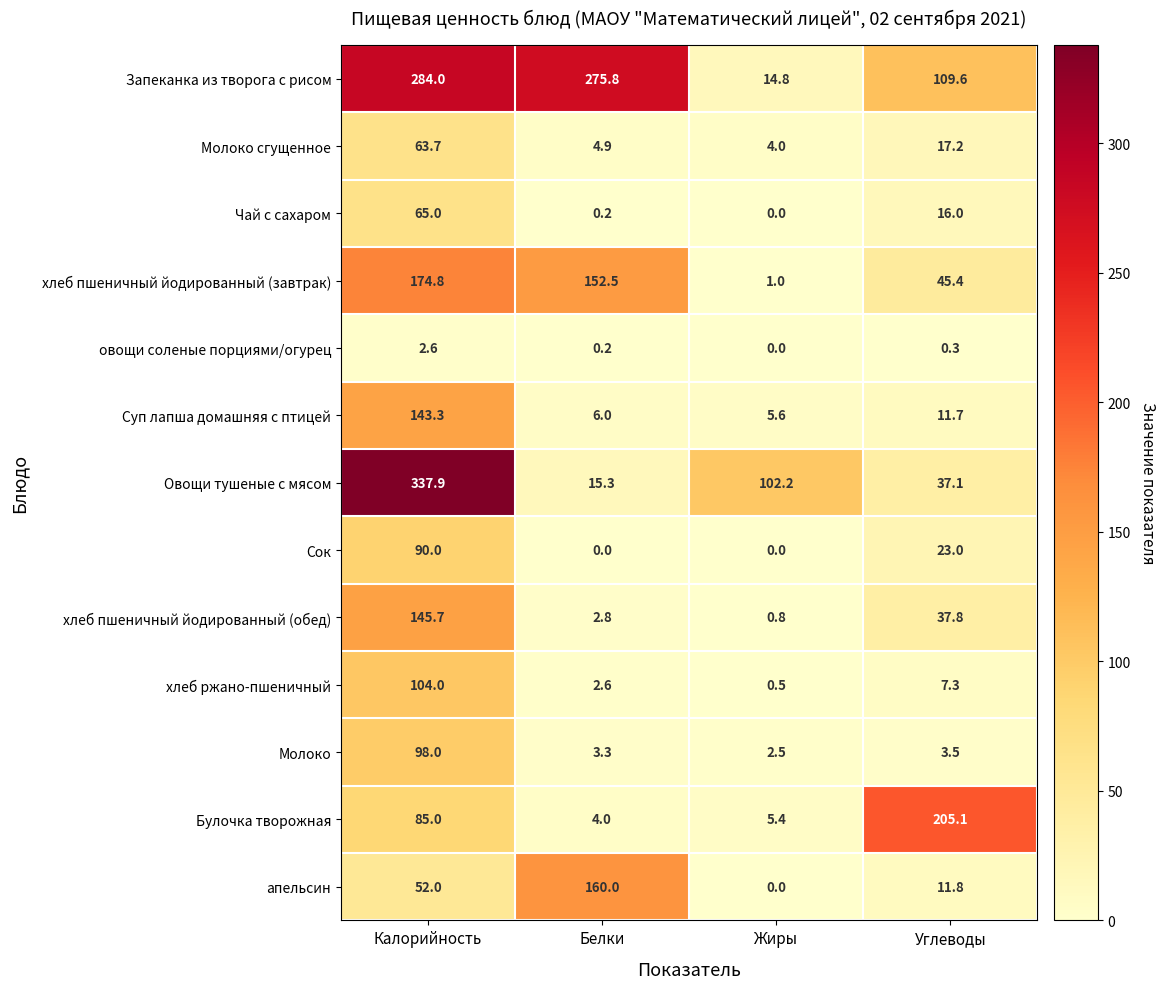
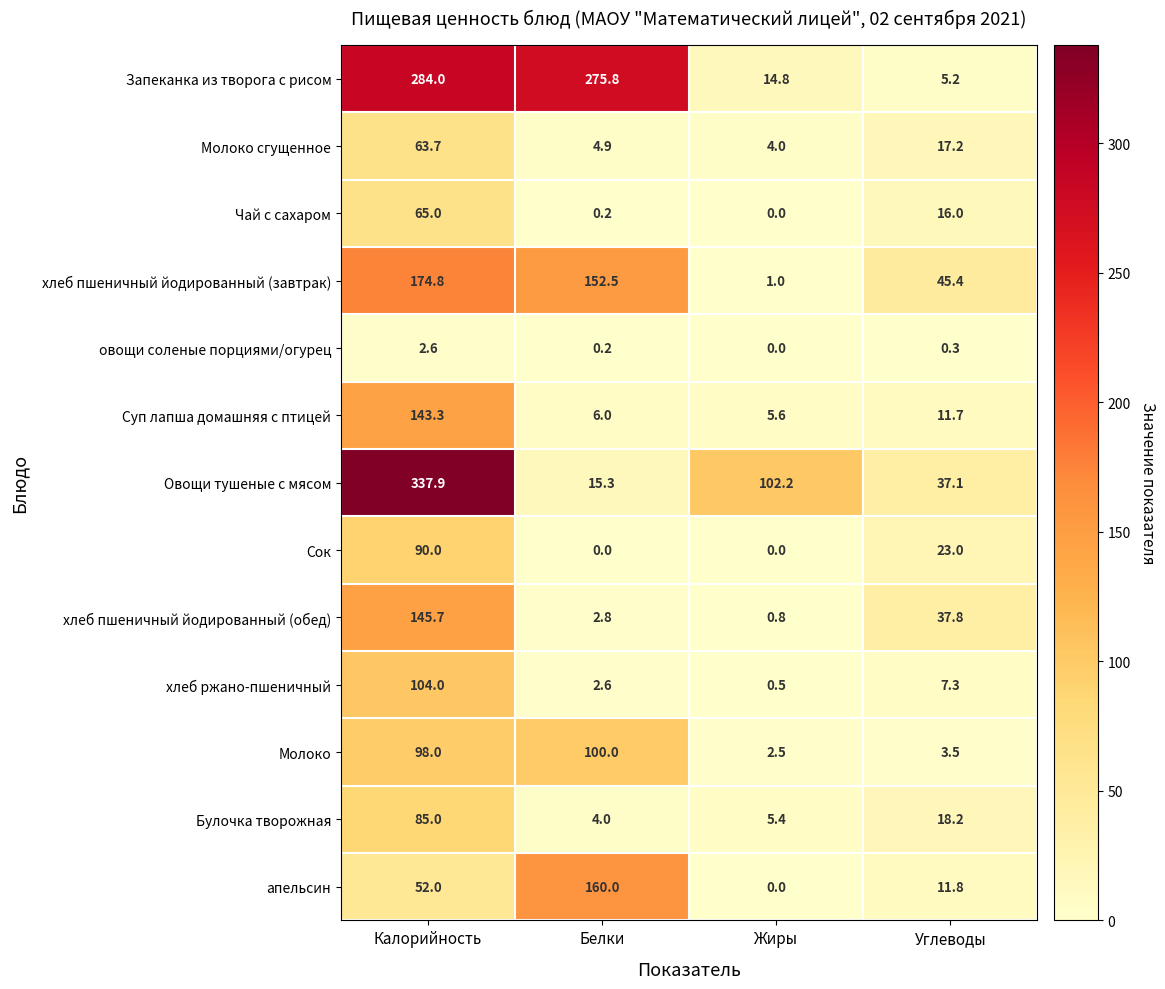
  {
    "Запеканка из творога с рисом": {
      "Калорийность": 284.0,
      "Белки": 275.8,
      "Жиры": 14.8,
-     "Углеводы": 109.6
+     "Углеводы": 5.2
    },
    "Молоко сгущенное": {
      "Калорийность": 63.7,
      "Белки": 4.9,
      "Жиры": 4.0,
      "Углеводы": 17.2
    },
    "Чай с сахаром": {
      "Калорийность": 65.0,
      "Белки": 0.2,
      "Жиры": 0.0,
      "Углеводы": 16.0
    },
    "хлеб пшеничный йодированный (завтрак)": {
      "Калорийность": 174.8,
      "Белки": 152.5,
      "Жиры": 1.0,
      "Углеводы": 45.4
    },
    "овощи соленые порциями/огурец": {
      "Калорийность": 2.6,
      "Белки": 0.2,
      "Жиры": 0.0,
      "Углеводы": 0.3
    },
    "Суп лапша домашняя с птицей": {
      "Калорийность": 143.3,
      "Белки": 6.0,
      "Жиры": 5.6,
      "Углеводы": 11.7
    },
    "Овощи тушеные с мясом": {
      "Калорийность": 337.9,
      "Белки": 15.3,
      "Жиры": 102.2,
      "Углеводы": 37.1
    },
    "Сок": {
      "Калорийность": 90.0,
      "Белки": 0.0,
      "Жиры": 0.0,
      "Углеводы": 23.0
    },
    "хлеб пшеничный йодированный (обед)": {
      "Калорийность": 145.7,
      "Белки": 2.8,
      "Жиры": 0.8,
      "Углеводы": 37.8
    },
    "хлеб ржано-пшеничный": {
      "Калорийность": 104.0,
      "Белки": 2.6,
      "Жиры": 0.5,
      "Углеводы": 7.3
    },
    "Молоко": {
      "Калорийность": 98.0,
-     "Белки": 3.3,
+     "Белки": 100.0,
      "Жиры": 2.5,
      "Углеводы": 3.5
    },
    "Булочка творожная": {
      "Калорийность": 85.0,
      "Белки": 4.0,
      "Жиры": 5.4,
-     "Углеводы": 205.1
+     "Углеводы": 18.2
    },
    "апельсин": {
      "Калорийность": 52.0,
      "Белки": 160.0,
      "Жиры": 0.0,
      "Углеводы": 11.8
    }
  }
